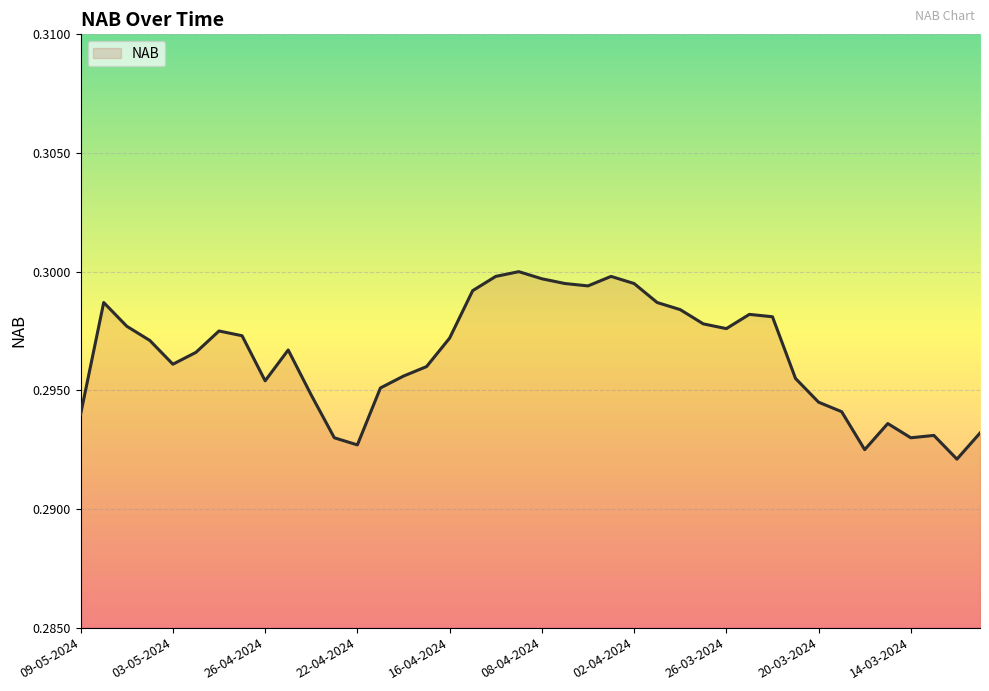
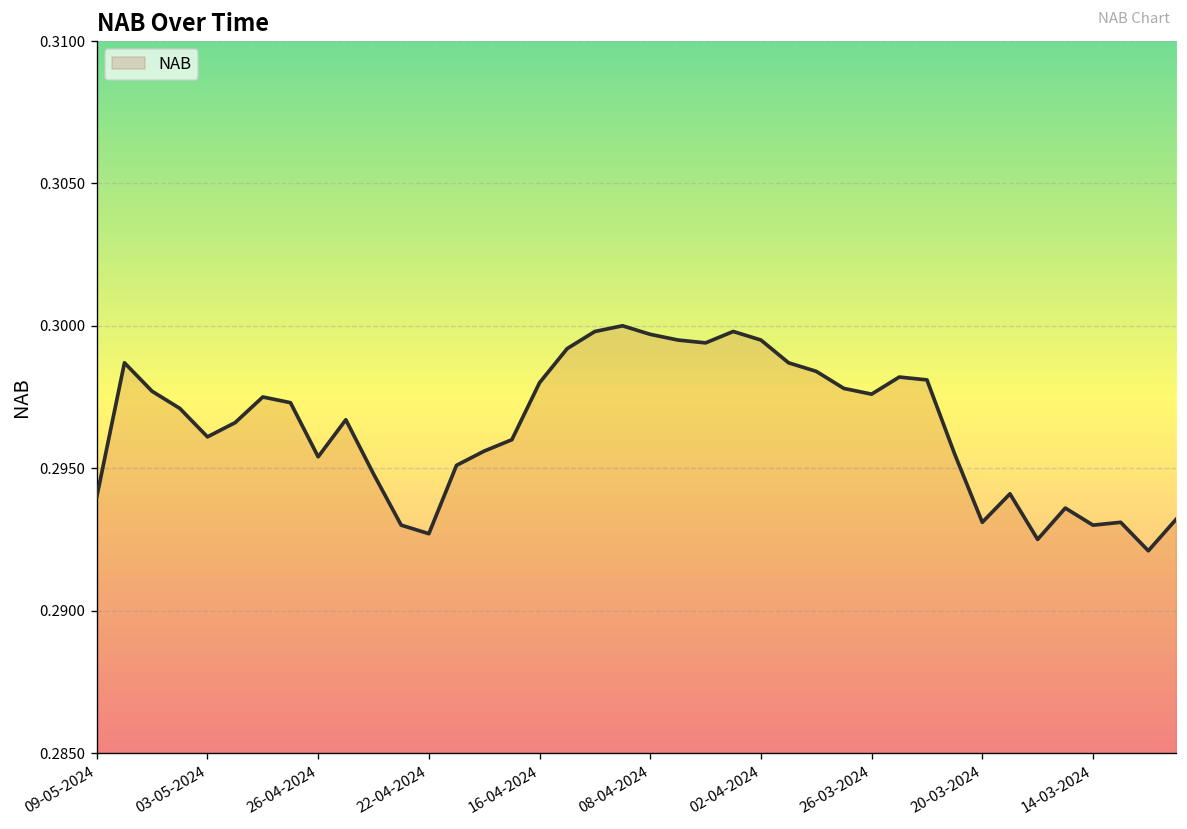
  {
    "09-05-2024": 0.2940,
    "03-05-2024": 0.2961,
    "26-04-2024": 0.2954,
    "22-04-2024": 0.2927,
-   "16-04-2024": 0.2972,
+   "16-04-2024": 0.2980,
    "08-04-2024": 0.2997,
    "02-04-2024": 0.2995,
    "26-03-2024": 0.2976,
-   "20-03-2024": 0.2945,
+   "20-03-2024": 0.2931,
    "14-03-2024": 0.2930
  }
